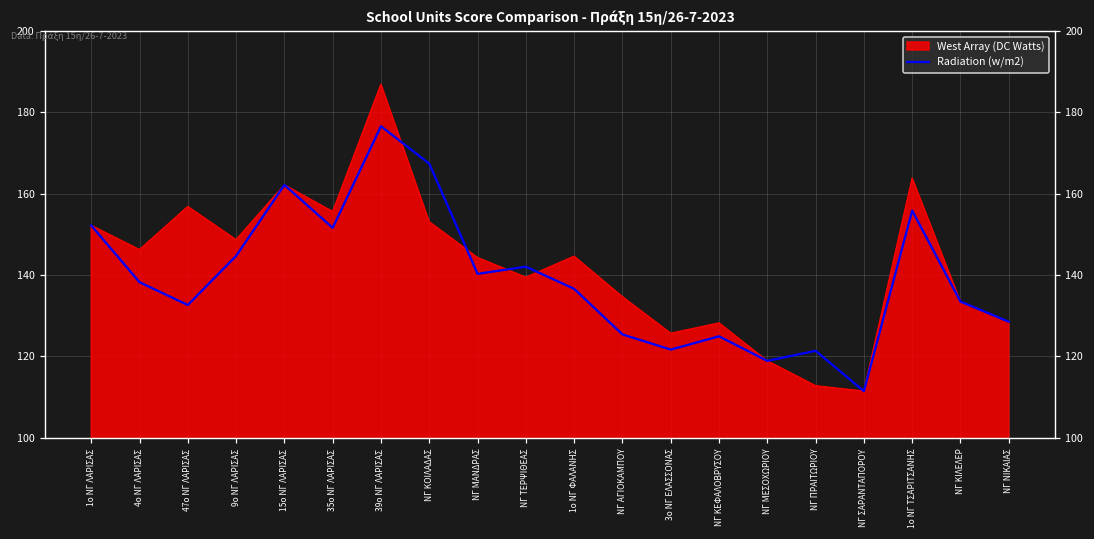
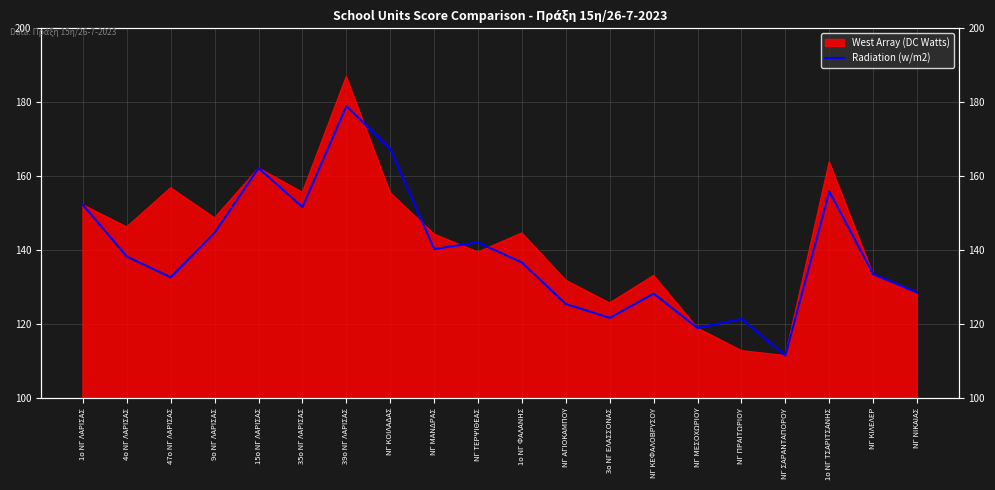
  {
    "West Array (DC Watts)": {
      "4ο ΝΓ ΛΑΡΙΣΑΣ": 146,
      "47ο ΝΓ ΛΑΡΙΣΑΣ": 157,
      "9ο ΝΓ ΛΑΡΙΣΑΣ": 149,
      "35ο ΝΓ ΛΑΡΙΣΑΣ": 156,
      "39ο ΝΓ ΛΑΡΙΣΑΣ": 187,
-     "ΝΓ ΚΟΙΛΑΔΑΣ": 153,
+     "ΝΓ ΚΟΙΛΑΔΑΣ": 156,
      "ΝΓ ΜΑΝΔΡΑΣ": 144,
      "ΝΓ ΤΕΡΨΙΘΕΑΣ": 139,
      "1ο ΝΓ ΦΑΛΑΝΗΣ": 145,
-     "ΝΓ ΑΓΙΟΚΑΜΠΟΥ": 135,
+     "ΝΓ ΑΓΙΟΚΑΜΠΟΥ": 132,
      "3ο ΝΓ ΕΛΑΣΣΟΝΑΣ": 126,
-     "ΝΓ ΚΕΦΑΛΟΒΡΥΣΟΥ": 128,
+     "ΝΓ ΚΕΦΑΛΟΒΡΥΣΟΥ": 133,
      "ΝΓ ΠΡΑΙΤΩΡΙΟΥ": 113,
      "1ο ΝΓ ΤΣΑΡΙΤΣΑΝΗΣ": 164
    },
    "Radiation (w/m2)": {
      "4ο ΝΓ ΛΑΡΙΣΑΣ": 138,
      "47ο ΝΓ ΛΑΡΙΣΑΣ": 133,
      "9ο ΝΓ ΛΑΡΙΣΑΣ": 145,
      "35ο ΝΓ ΛΑΡΙΣΑΣ": 152,
-     "39ο ΝΓ ΛΑΡΙΣΑΣ": 177,
+     "39ο ΝΓ ΛΑΡΙΣΑΣ": 179,
      "ΝΓ ΚΟΙΛΑΔΑΣ": 167,
      "ΝΓ ΜΑΝΔΡΑΣ": 140,
      "ΝΓ ΤΕΡΨΙΘΕΑΣ": 142,
      "1ο ΝΓ ΦΑΛΑΝΗΣ": 137,
      "ΝΓ ΑΓΙΟΚΑΜΠΟΥ": 125,
      "3ο ΝΓ ΕΛΑΣΣΟΝΑΣ": 122,
-     "ΝΓ ΚΕΦΑΛΟΒΡΥΣΟΥ": 125,
+     "ΝΓ ΚΕΦΑΛΟΒΡΥΣΟΥ": 128,
      "ΝΓ ΠΡΑΙΤΩΡΙΟΥ": 121,
      "1ο ΝΓ ΤΣΑΡΙΤΣΑΝΗΣ": 156
    }
  }
